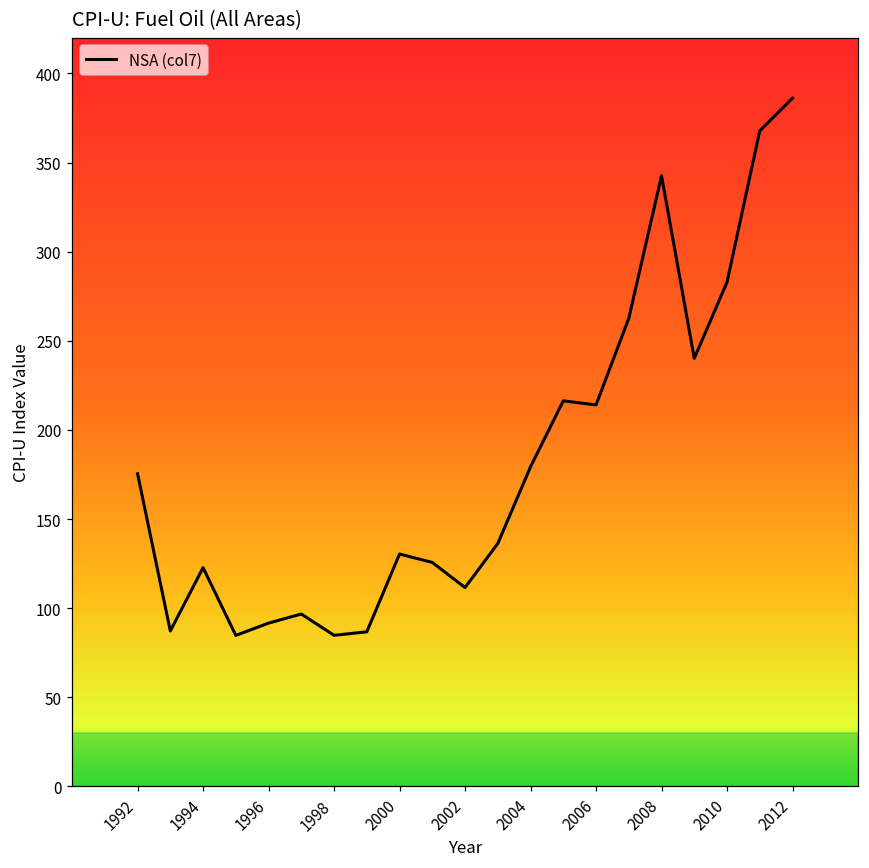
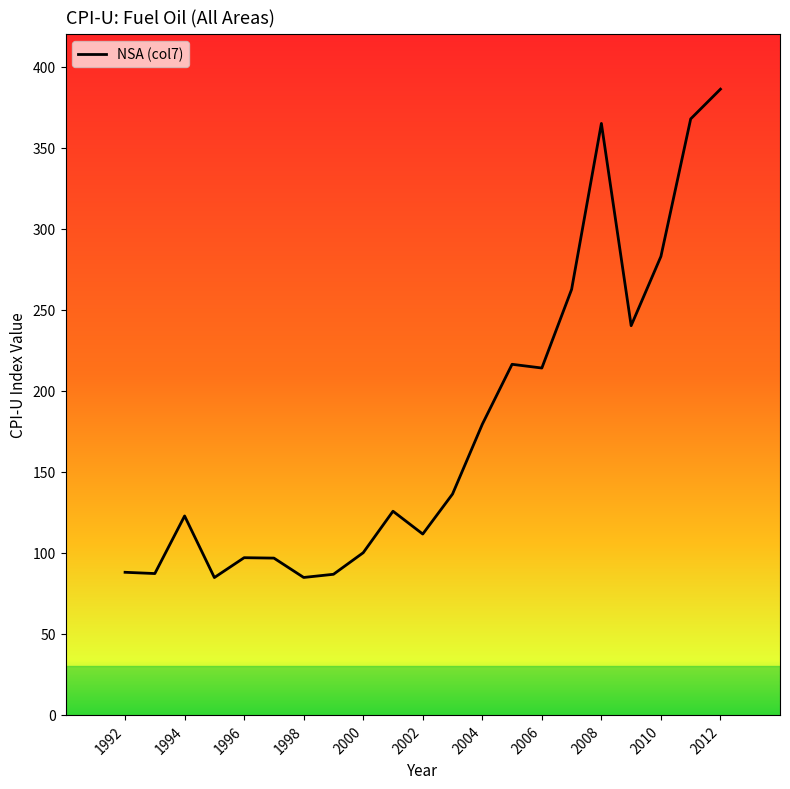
  {
-   "1992": 175,
+   "1992": 88,
    "1994": 123,
-   "1996": 92,
+   "1996": 97,
    "1998": 85,
-   "2000": 130,
+   "2000": 100,
    "2002": 112,
    "2004": 179,
    "2006": 214,
-   "2008": 343,
+   "2008": 365,
    "2010": 283,
    "2012": 386
  }
